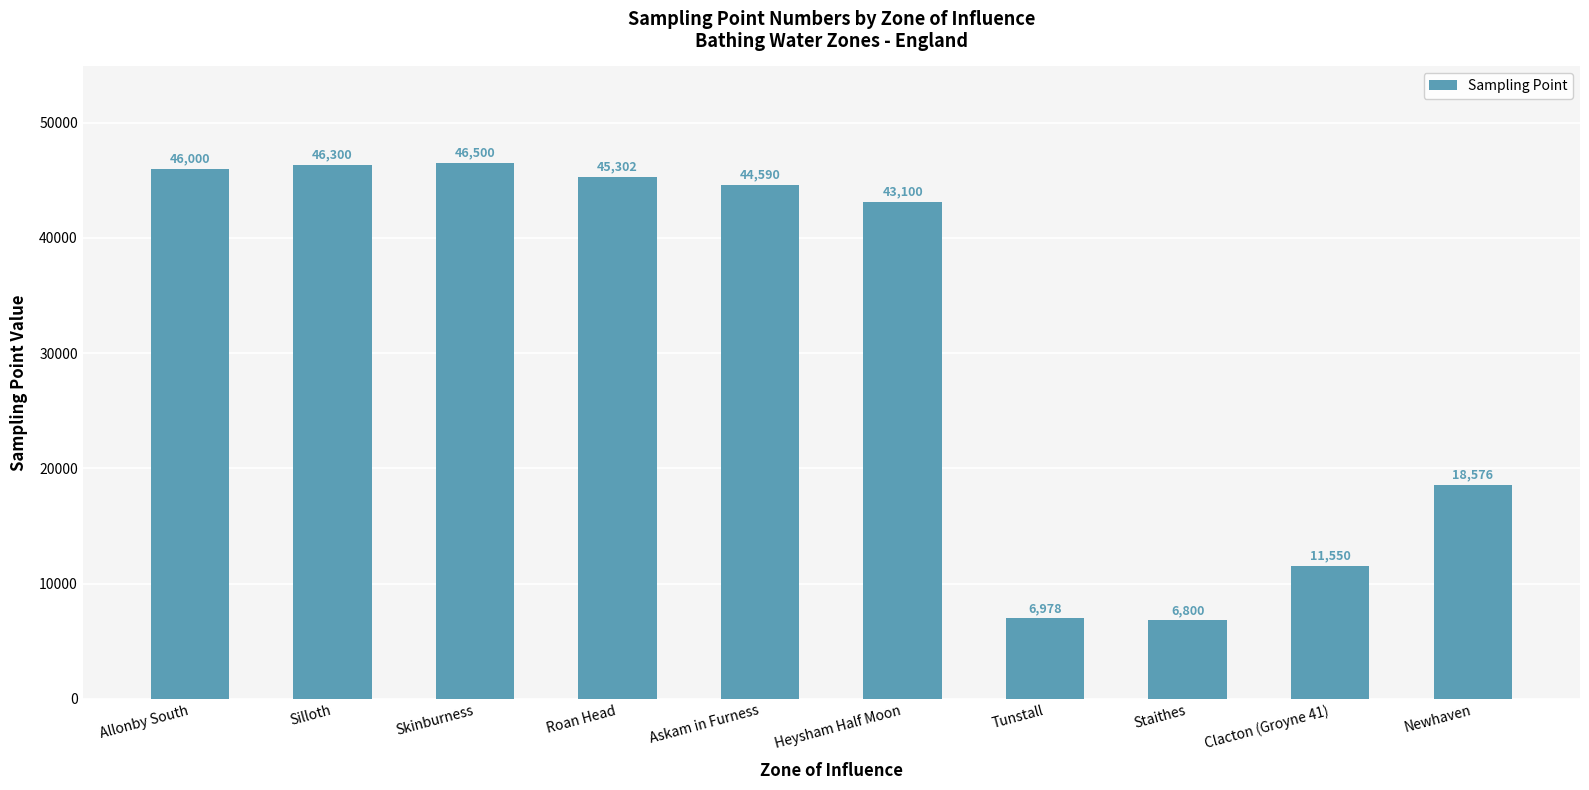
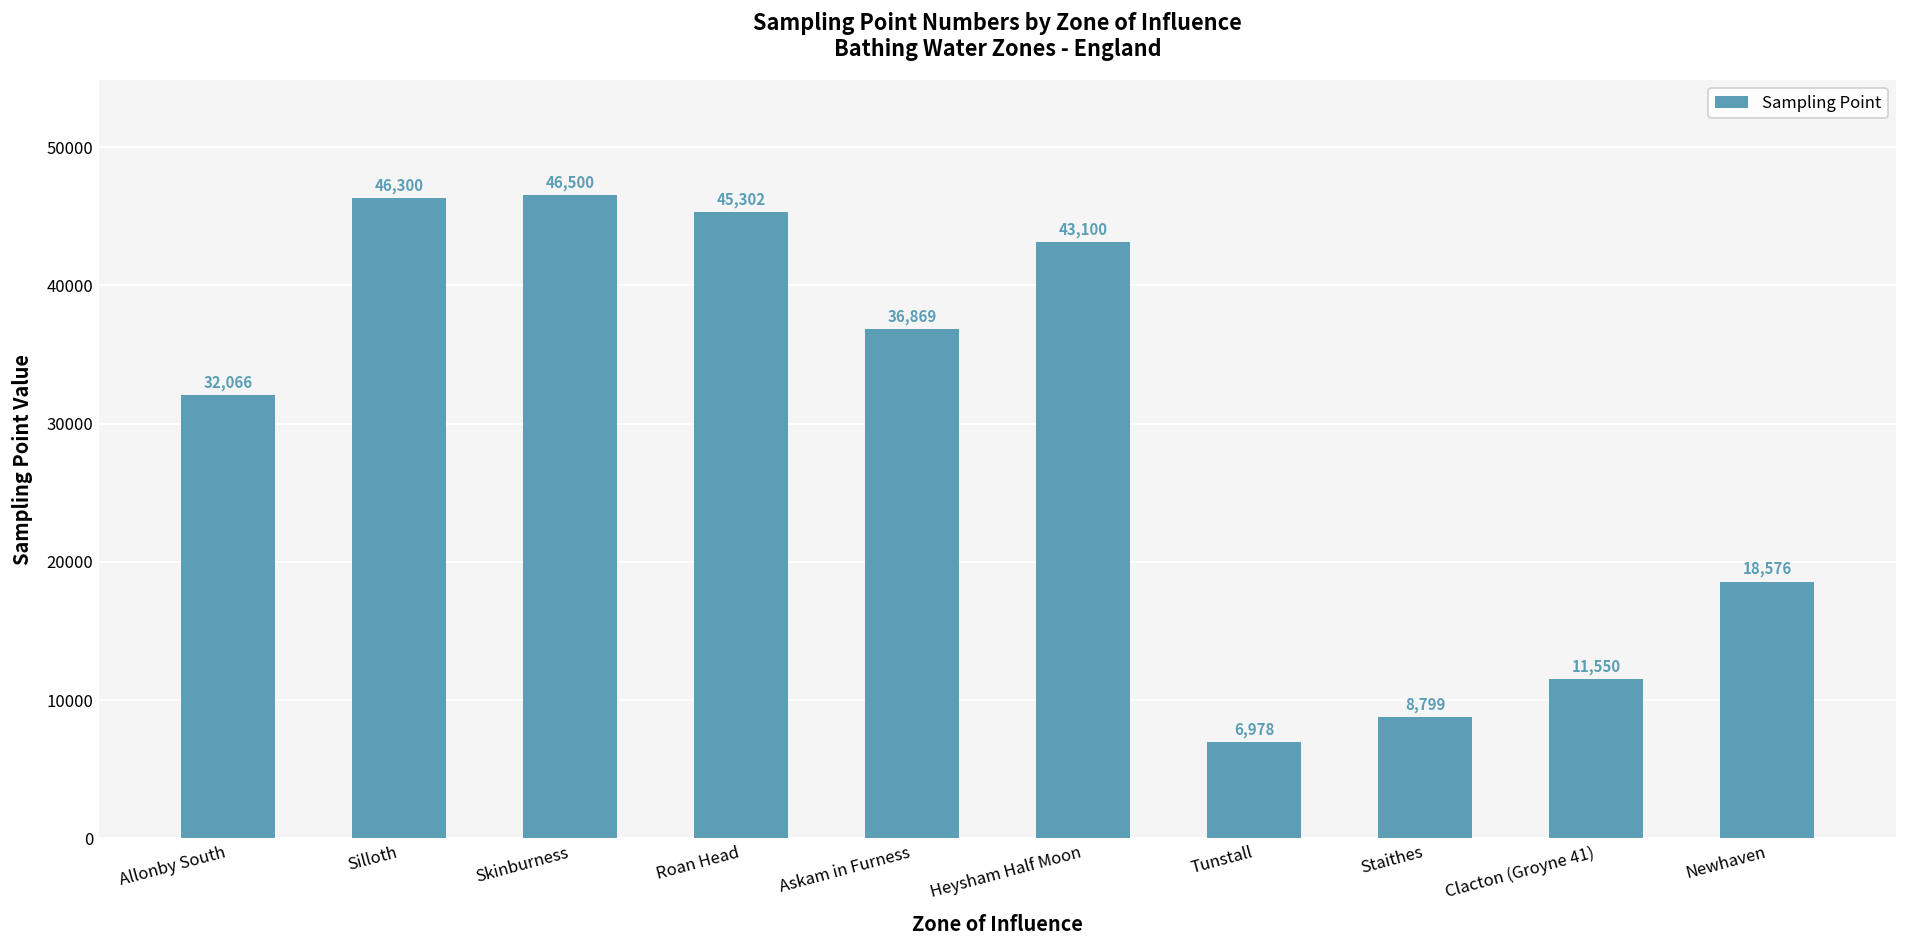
  {
-   "Allonby South": "46,000",
+   "Allonby South": "32,066",
    "Silloth": "46,300",
    "Skinburness": "46,500",
    "Roan Head": "45,302",
-   "Askam in Furness": "44,590",
+   "Askam in Furness": "36,869",
    "Heysham Half Moon": "43,100",
    "Tunstall": "6,978",
-   "Staithes": "6,800",
+   "Staithes": "8,799",
    "Clacton (Groyne 41)": "11,550",
    "Newhaven": "18,576"
  }
